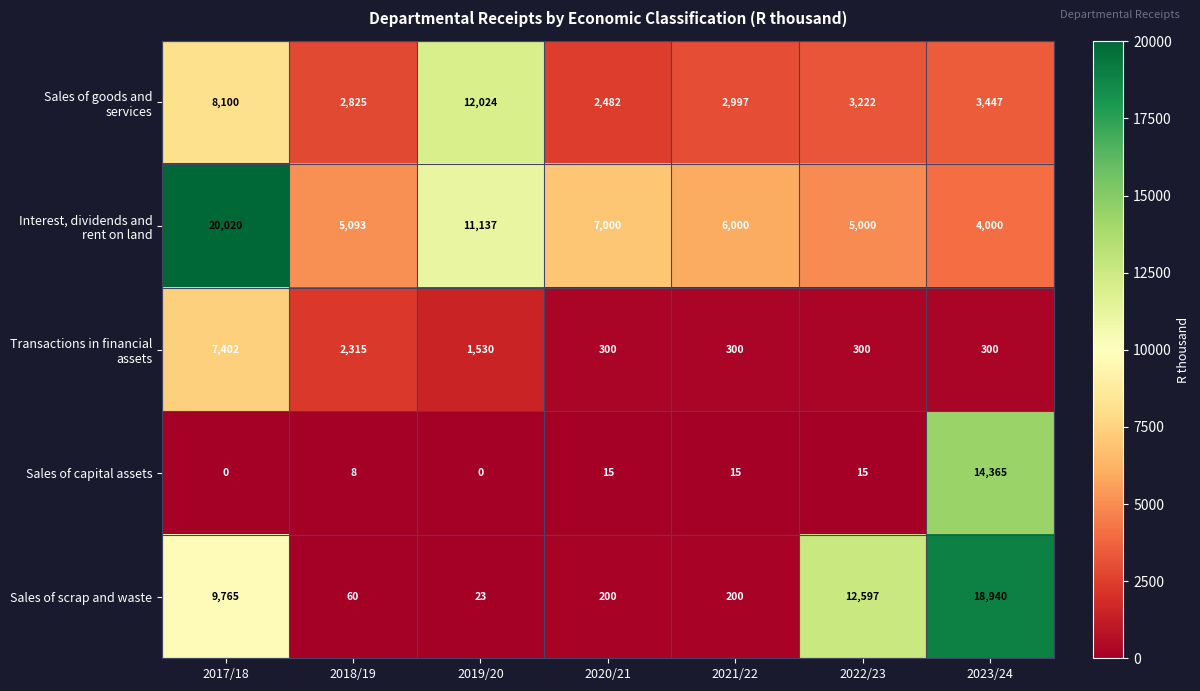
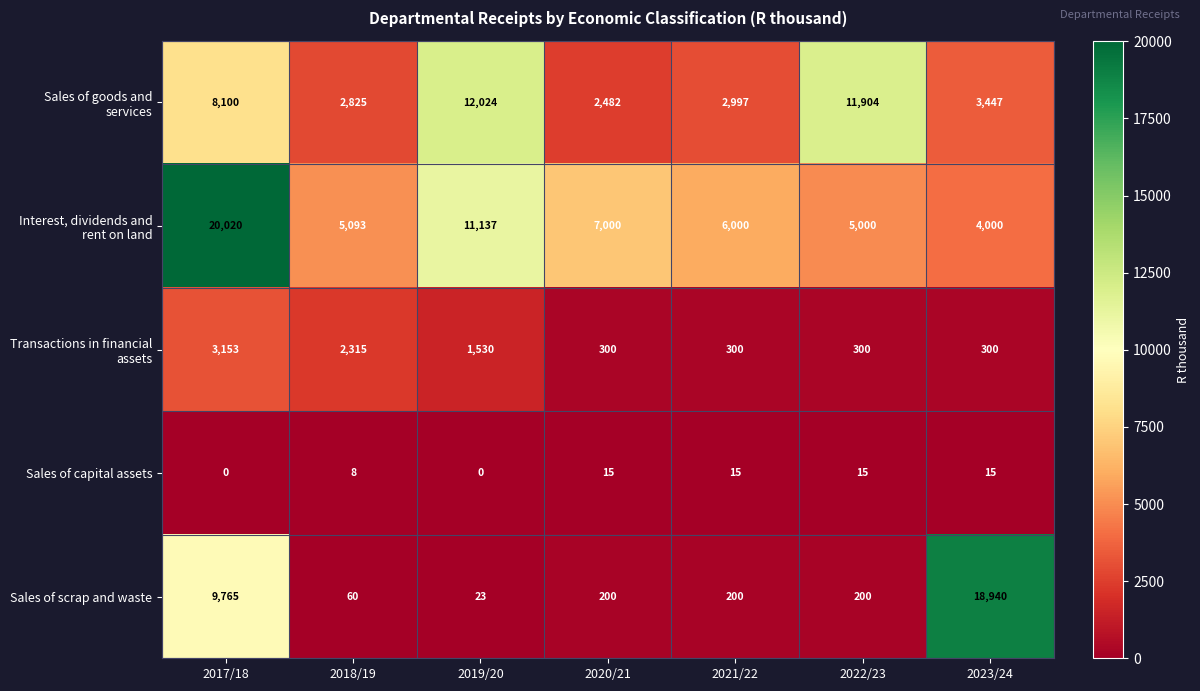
  {
    "Sales of goods and services": {
      "2017/18": "8,100",
      "2018/19": "2,825",
      "2019/20": "12,024",
      "2020/21": "2,482",
      "2021/22": "2,997",
-     "2022/23": "3,222",
+     "2022/23": "11,904",
      "2023/24": "3,447"
    },
    "Interest, dividends and rent on land": {
      "2017/18": "20,020",
      "2018/19": "5,093",
      "2019/20": "11,137",
      "2020/21": "7,000",
      "2021/22": "6,000",
      "2022/23": "5,000",
      "2023/24": "4,000"
    },
    "Transactions in financial assets": {
-     "2017/18": "7,402",
+     "2017/18": "3,153",
      "2018/19": "2,315",
      "2019/20": "1,530",
      "2020/21": "300",
      "2021/22": "300",
      "2022/23": "300",
      "2023/24": "300"
    },
    "Sales of capital assets": {
      "2017/18": "0",
      "2018/19": "8",
      "2019/20": "0",
      "2020/21": "15",
      "2021/22": "15",
      "2022/23": "15",
-     "2023/24": "14,365"
+     "2023/24": "15"
    },
    "Sales of scrap and waste": {
      "2017/18": "9,765",
      "2018/19": "60",
      "2019/20": "23",
      "2020/21": "200",
      "2021/22": "200",
-     "2022/23": "12,597",
+     "2022/23": "200",
      "2023/24": "18,940"
    }
  }
